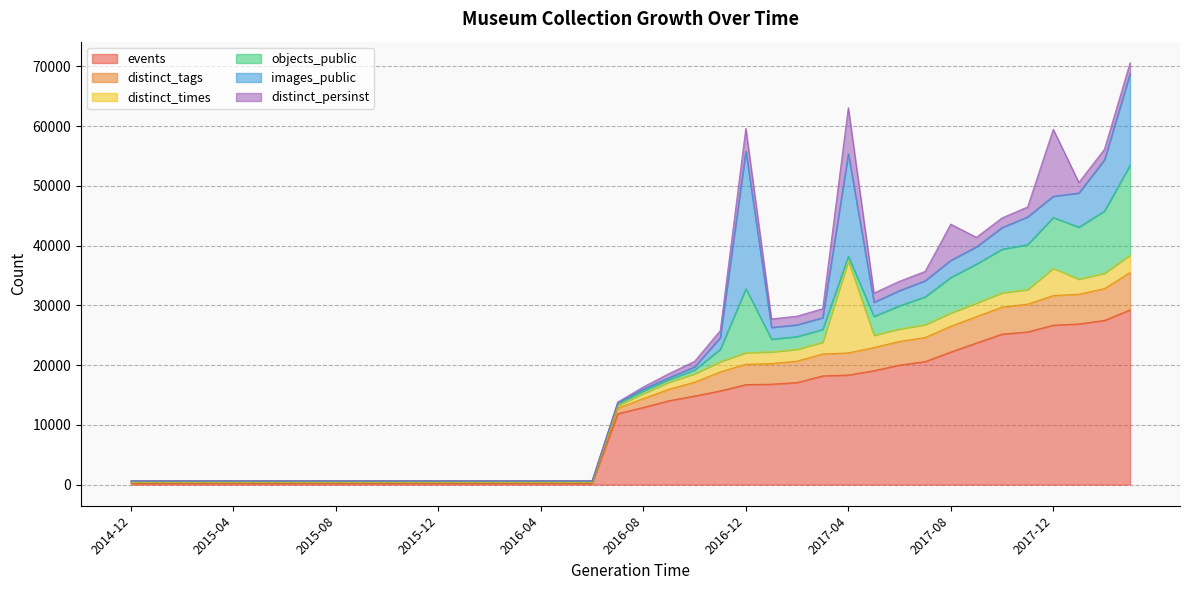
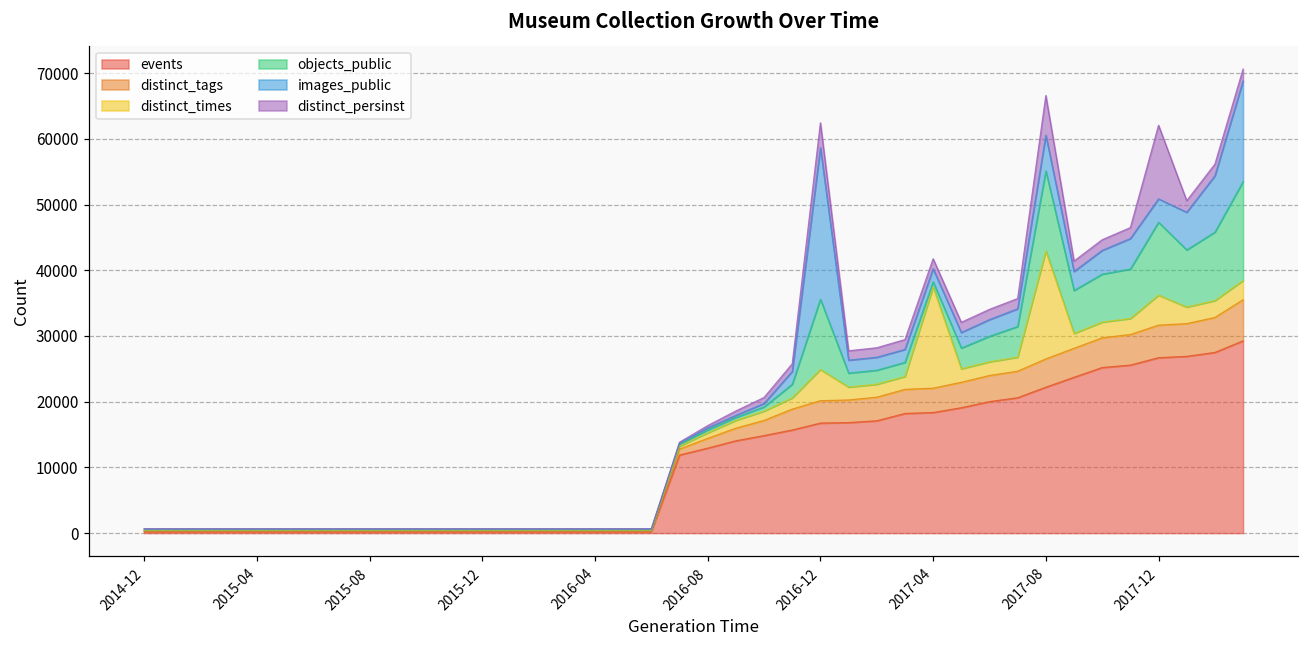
  {
    "distinct_times": {
      "2016-08": 1000,
-     "2016-12": 2000,
+     "2016-12": 5000,
      "2017-04": 15000,
-     "2017-08": 2000,
+     "2017-08": 16000,
      "2017-12": 5000
    },
    "objects_public": {
      "2016-12": 11000,
      "2017-04": 1000,
-     "2017-08": 6000,
-     "2017-12": 9000
+     "2017-08": 12000,
+     "2017-12": 11000
    },
    "images_public": {
      "2016-12": 23000,
-     "2017-04": 17000,
-     "2017-08": 3000,
+     "2017-04": 2000,
+     "2017-08": 5000,
      "2017-12": 4000
    },
    "distinct_persinst": {
      "2016-12": 4000,
-     "2017-04": 8000,
+     "2017-04": 2000,
      "2017-08": 6000,
      "2017-12": 11000
    }
  }
